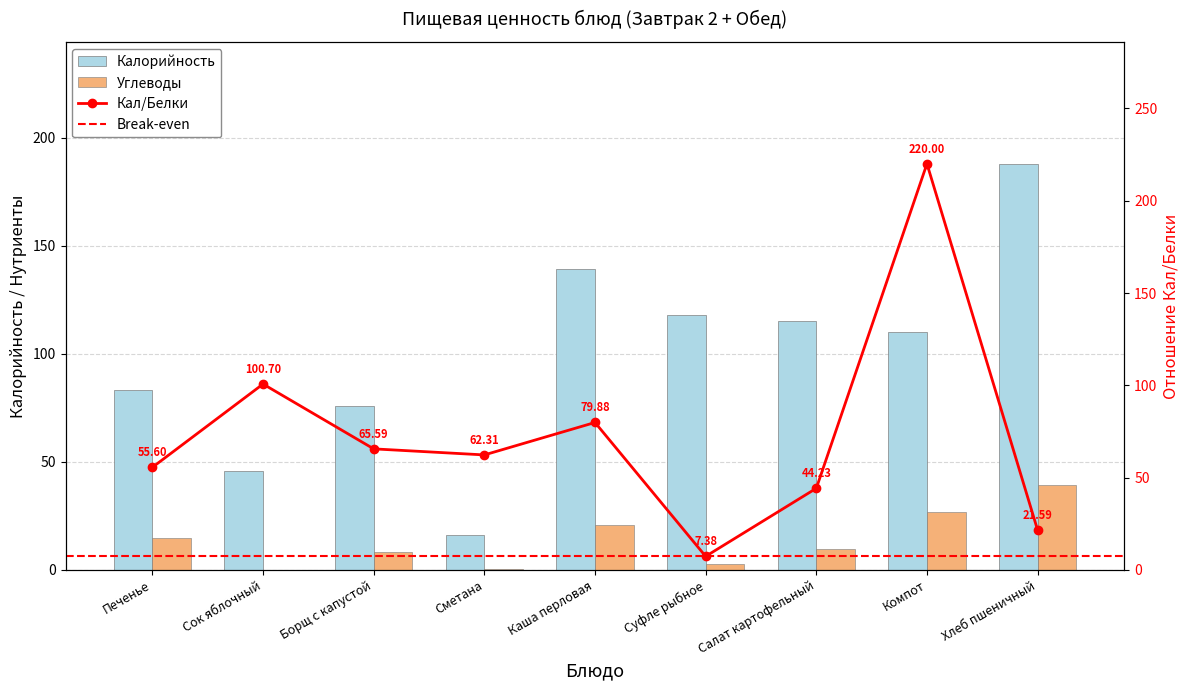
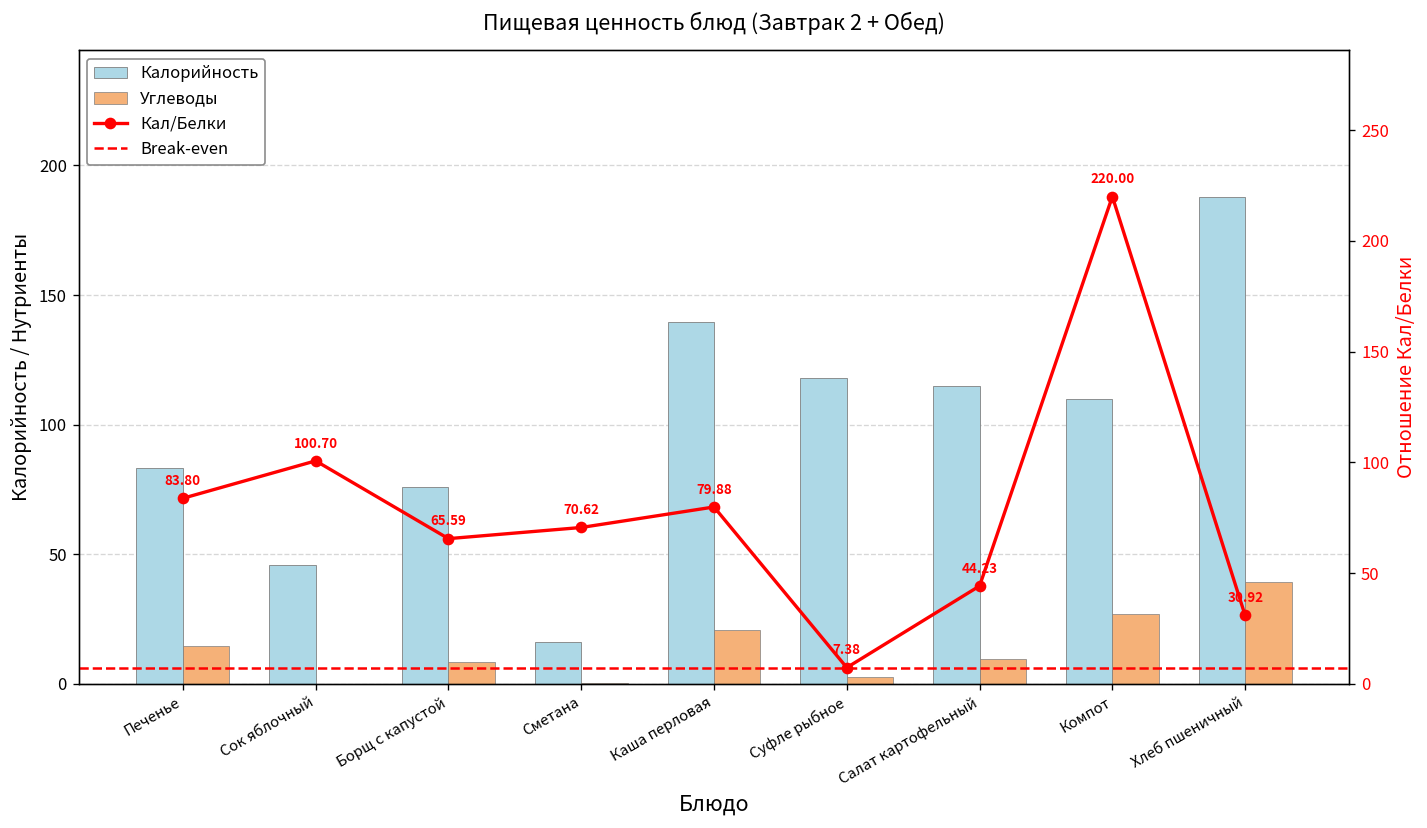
  {
    "Кал/Белки": {
-     "Печенье": 55.60,
+     "Печенье": 83.80,
      "Сок яблочный": 100.70,
      "Борщ с капустой": 65.59,
-     "Сметана": 62.31,
+     "Сметана": 70.62,
      "Каша перловая": 79.88,
      "Суфле рыбное": 7.38,
      "Салат картофельный": 44.23,
      "Компот": 220.00,
-     "Хлеб пшеничный": 21.59
+     "Хлеб пшеничный": 30.92
    }
  }
